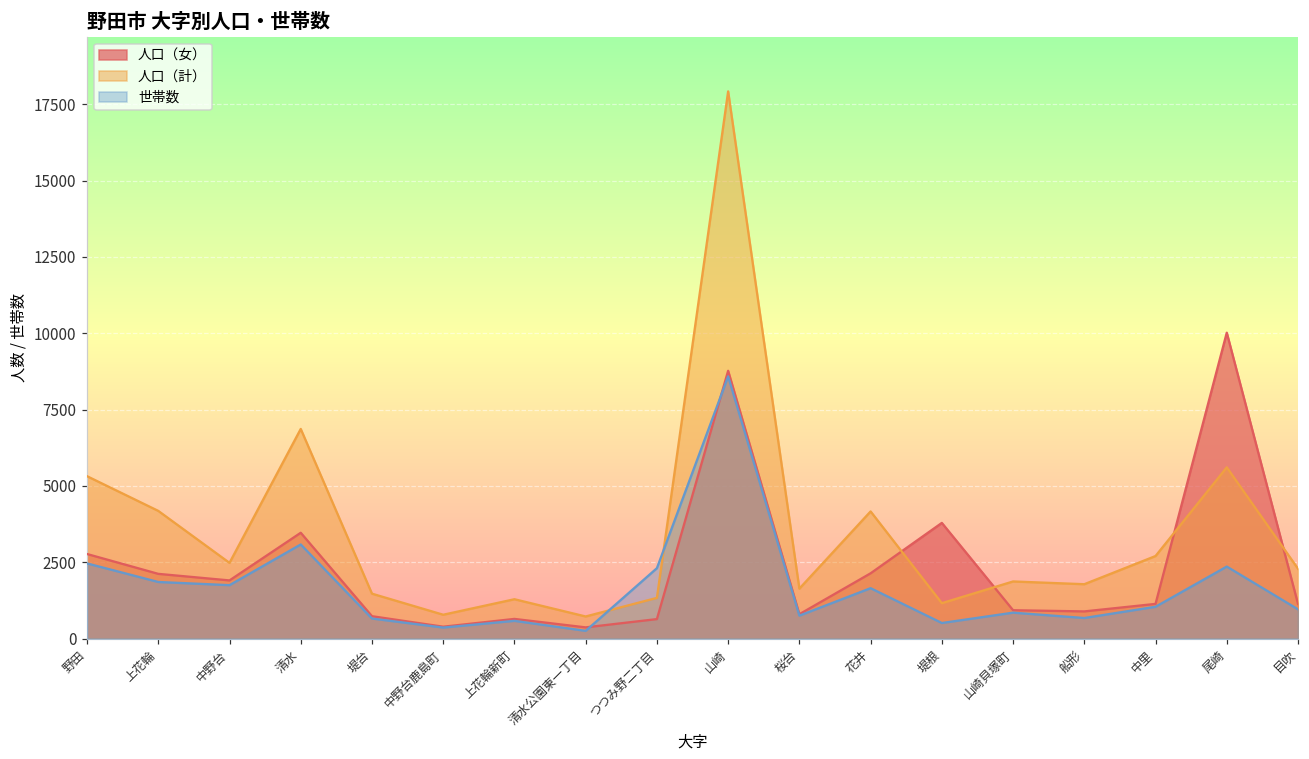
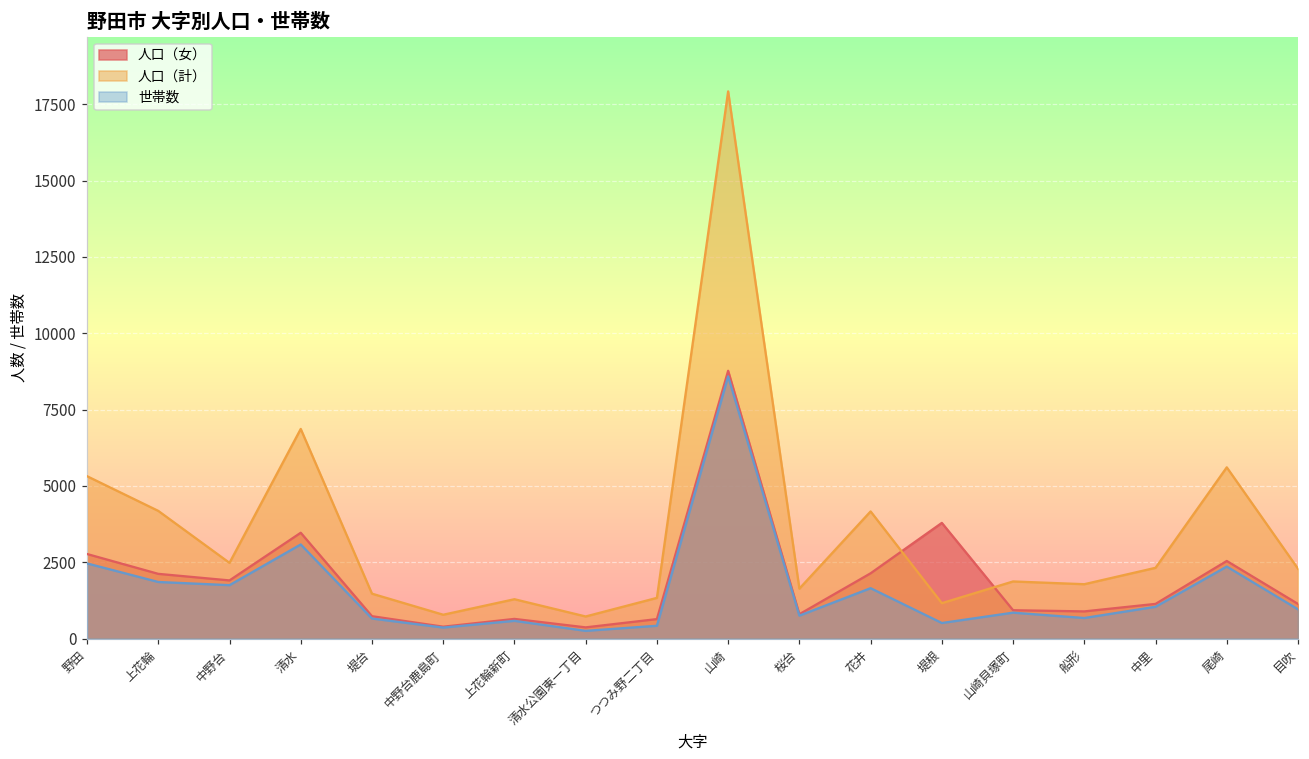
  {
    "人口（女）": {
      "野田": 2800,
      "上花輪": 2100,
      "中野台": 1900,
      "清水": 3500,
      "清水公園東一丁目": 400,
      "つつみ野二丁目": 600,
      "山崎": 8800,
      "花井": 2100,
      "堤根": 3800,
      "船形": 900,
      "中里": 1100,
-     "尾崎": 10000,
+     "尾崎": 2500,
      "目吹": 1100
    },
    "人口（計）": {
      "野田": 5300,
      "上花輪": 4200,
      "中野台": 2500,
      "清水": 6900,
      "堤台": 1500,
      "中野台鹿島町": 800,
      "上花輪新町": 1300,
      "清水公園東一丁目": 700,
      "つつみ野二丁目": 1300,
      "山崎": 17900,
      "桜台": 1600,
      "花井": 4200,
      "堤根": 1200,
      "山崎貝塚町": 1900,
      "船形": 1800,
-     "中里": 2700,
+     "中里": 2300,
      "尾崎": 5600,
      "目吹": 2300
    },
    "世帯数": {
      "野田": 2500,
      "上花輪": 1900,
      "中野台": 1700,
      "清水": 3100,
      "清水公園東一丁目": 300,
-     "つつみ野二丁目": 2300,
+     "つつみ野二丁目": 400,
      "山崎": 8600,
      "花井": 1700,
      "堤根": 500,
      "船形": 700,
      "中里": 1000,
      "尾崎": 2400,
      "目吹": 1000
    }
  }
